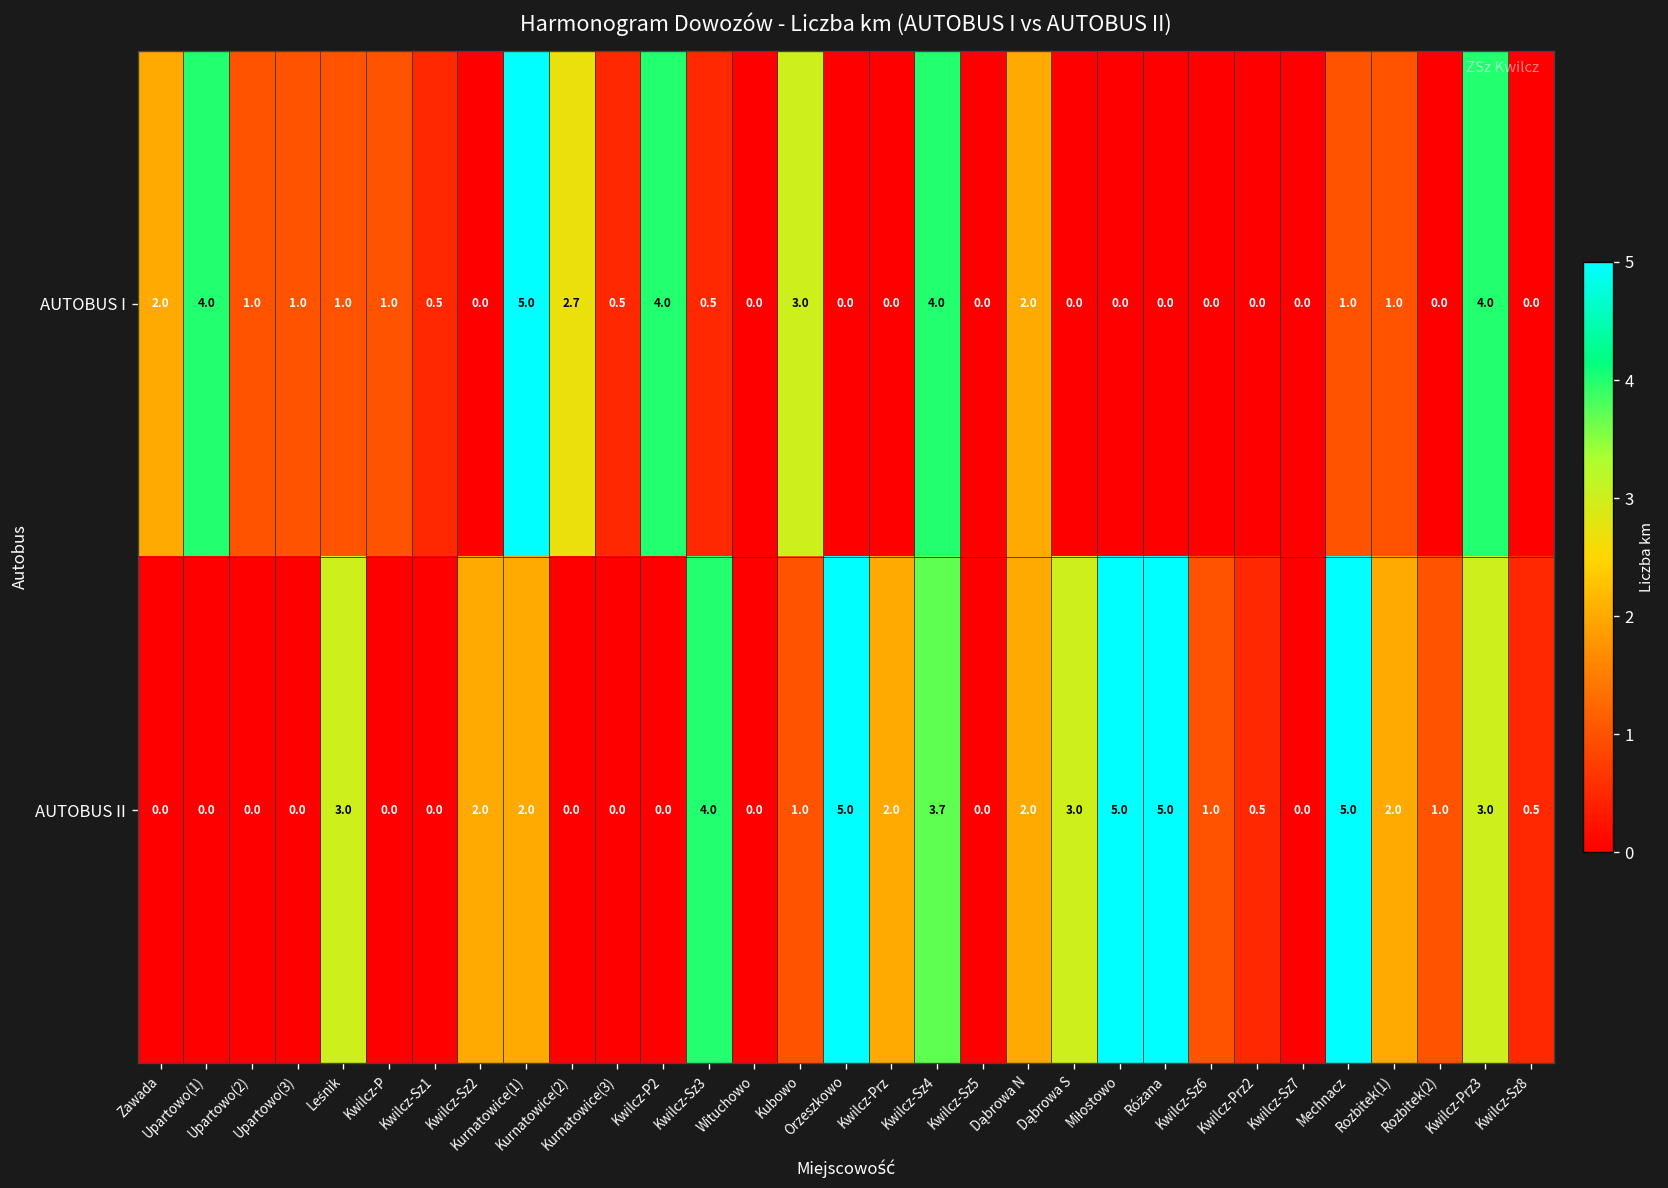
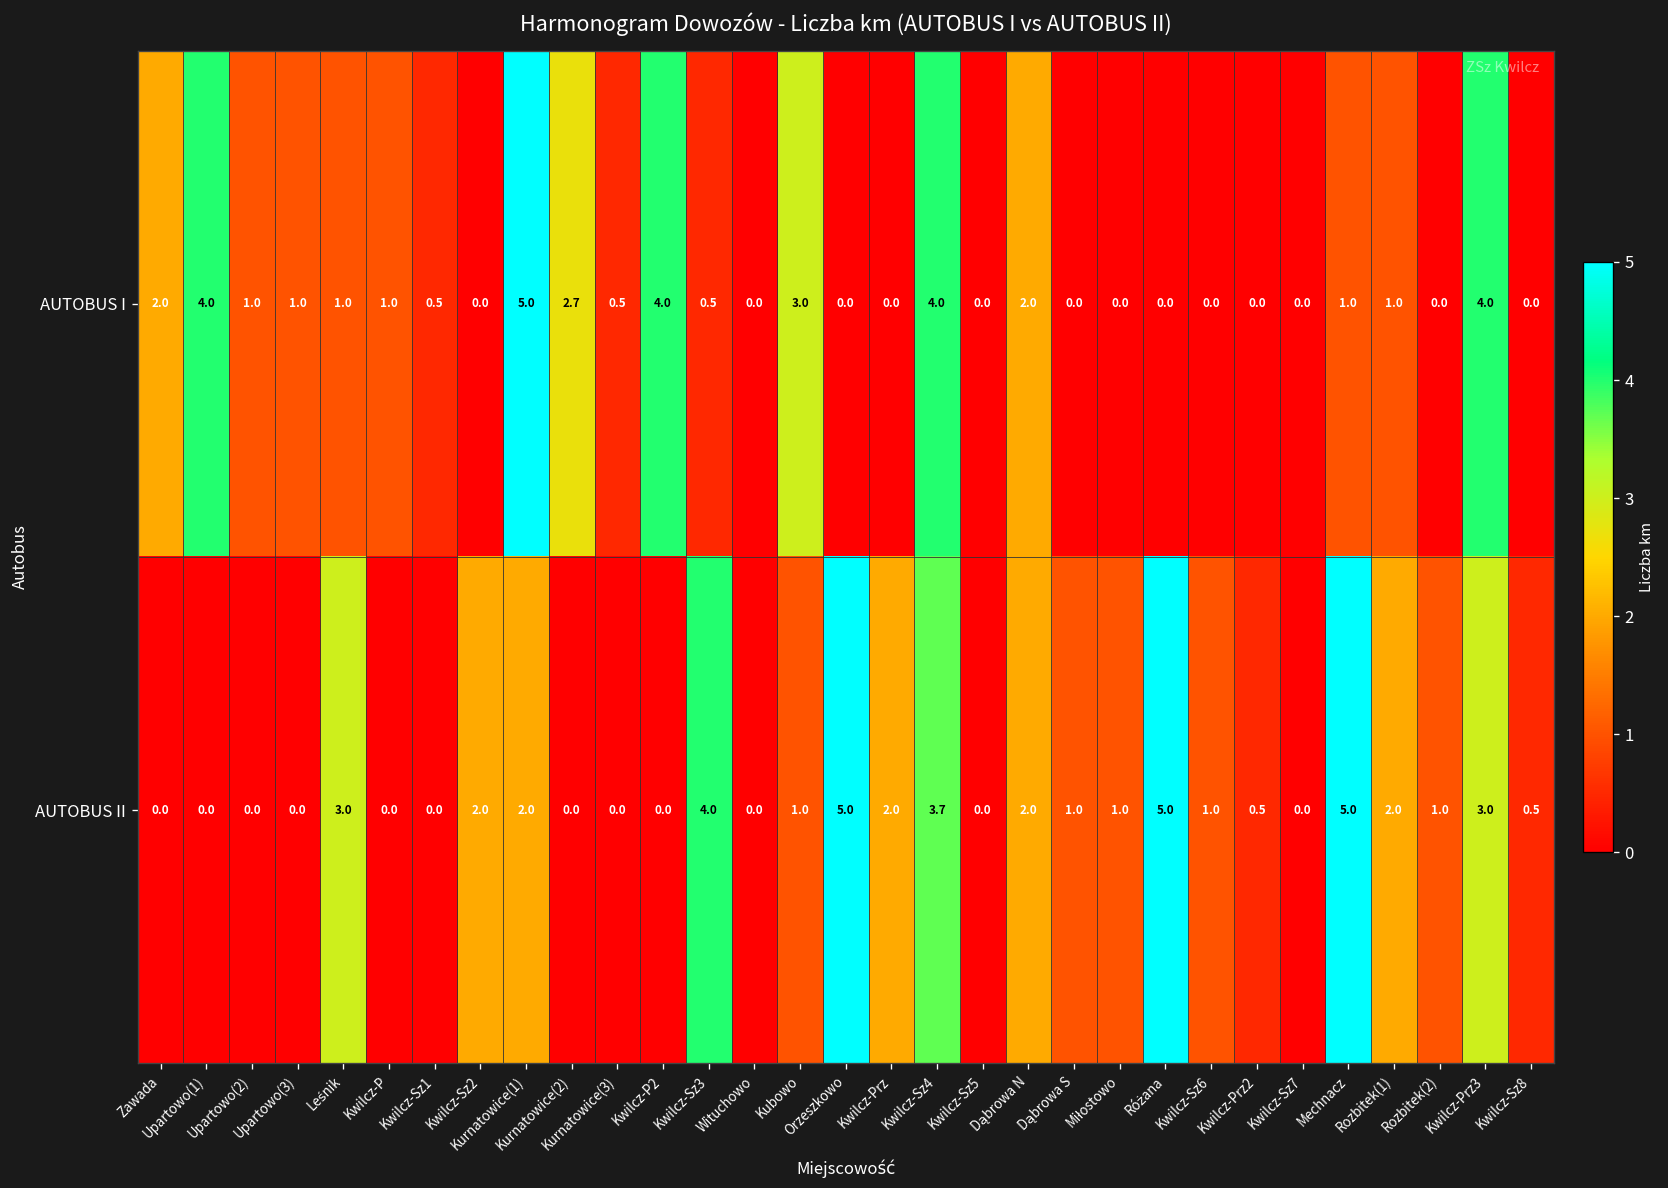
  {
    "AUTOBUS I": {
      "Zawada": 2.0,
      "Upartowo(1)": 4.0,
      "Upartowo(2)": 1.0,
      "Upartowo(3)": 1.0,
      "Leśnik": 1.0,
      "Kwilcz-P": 1.0,
      "Kwilcz-Sz1": 0.5,
      "Kwilcz-Sz2": 0.0,
      "Kurnatowice(1)": 5.0,
      "Kurnatowice(2)": 2.7,
      "Kurnatowice(3)": 0.5,
      "Kwilcz-P2": 4.0,
      "Kwilcz-Sz3": 0.5,
      "Wituchowo": 0.0,
      "Kubowo": 3.0,
      "Orzeszkowo": 0.0,
      "Kwilcz-Prz": 0.0,
      "Kwilcz-Sz4": 4.0,
      "Kwilcz-Sz5": 0.0,
      "Dąbrowa N": 2.0,
      "Dąbrowa S": 0.0,
      "Miłostowo": 0.0,
      "Różana": 0.0,
      "Kwilcz-Sz6": 0.0,
      "Kwilcz-Prz2": 0.0,
      "Kwilcz-Sz7": 0.0,
      "Mechnacz": 1.0,
      "Rozbitek(1)": 1.0,
      "Rozbitek(2)": 0.0,
      "Kwilcz-Sz8": 0.0
    },
    "AUTOBUS II": {
      "Zawada": 0.0,
      "Upartowo(1)": 0.0,
      "Upartowo(2)": 0.0,
      "Upartowo(3)": 0.0,
      "Leśnik": 3.0,
      "Kwilcz-P": 0.0,
      "Kwilcz-Sz1": 0.0,
      "Kwilcz-Sz2": 2.0,
      "Kurnatowice(1)": 2.0,
      "Kurnatowice(2)": 0.0,
      "Kurnatowice(3)": 0.0,
      "Kwilcz-P2": 0.0,
      "Kwilcz-Sz3": 4.0,
      "Wituchowo": 0.0,
      "Kubowo": 1.0,
      "Orzeszkowo": 5.0,
      "Kwilcz-Prz": 2.0,
      "Kwilcz-Sz4": 3.7,
      "Kwilcz-Sz5": 0.0,
      "Dąbrowa N": 2.0,
-     "Dąbrowa S": 3.0,
-     "Miłostowo": 5.0,
+     "Dąbrowa S": 1.0,
+     "Miłostowo": 1.0,
      "Różana": 5.0,
      "Kwilcz-Sz6": 1.0,
      "Kwilcz-Prz2": 0.5,
      "Kwilcz-Sz7": 0.0,
      "Mechnacz": 5.0,
      "Rozbitek(1)": 2.0,
      "Rozbitek(2)": 1.0,
      "Kwilcz-Prz3": 3.0,
      "Kwilcz-Sz8": 0.5
    }
  }
